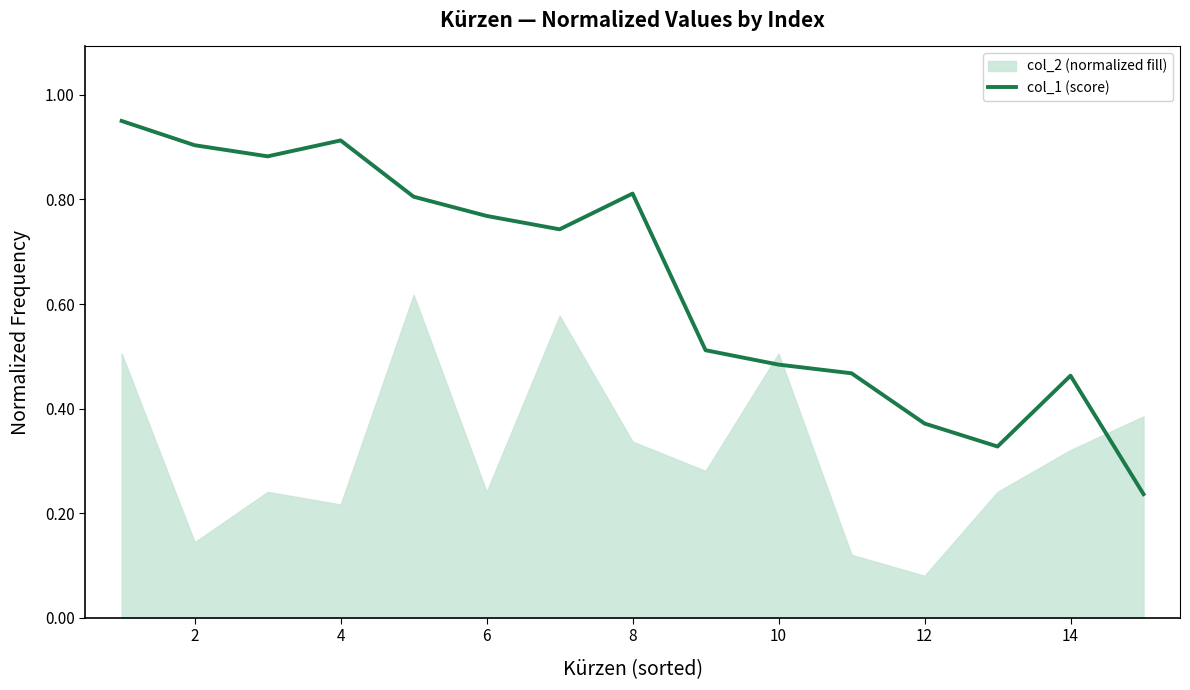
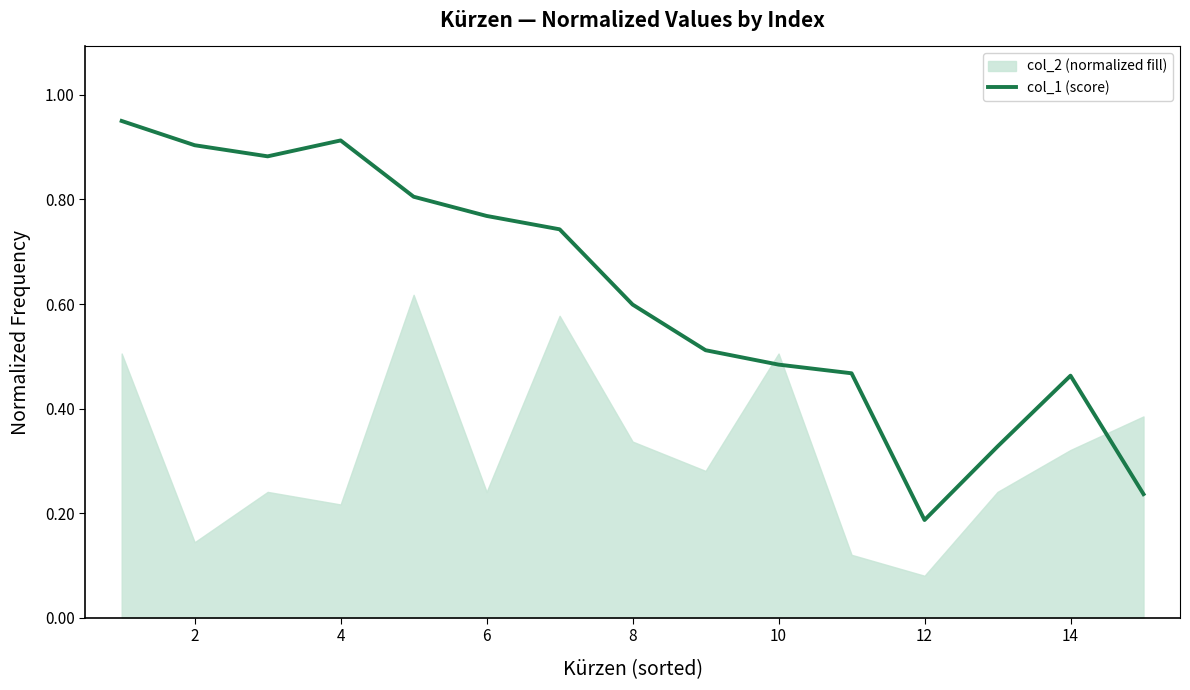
  {
    "col_1 (score)": {
      "2": 0.90,
      "4": 0.91,
      "6": 0.77,
-     "8": 0.81,
+     "8": 0.60,
      "10": 0.48,
-     "12": 0.37,
+     "12": 0.19,
      "14": 0.46
    },
    "col_2 (normalized fill)": {
      "2": 0.14,
      "4": 0.22,
      "6": 0.24,
      "8": 0.34,
      "10": 0.51,
      "12": 0.08,
      "14": 0.32
    }
  }
